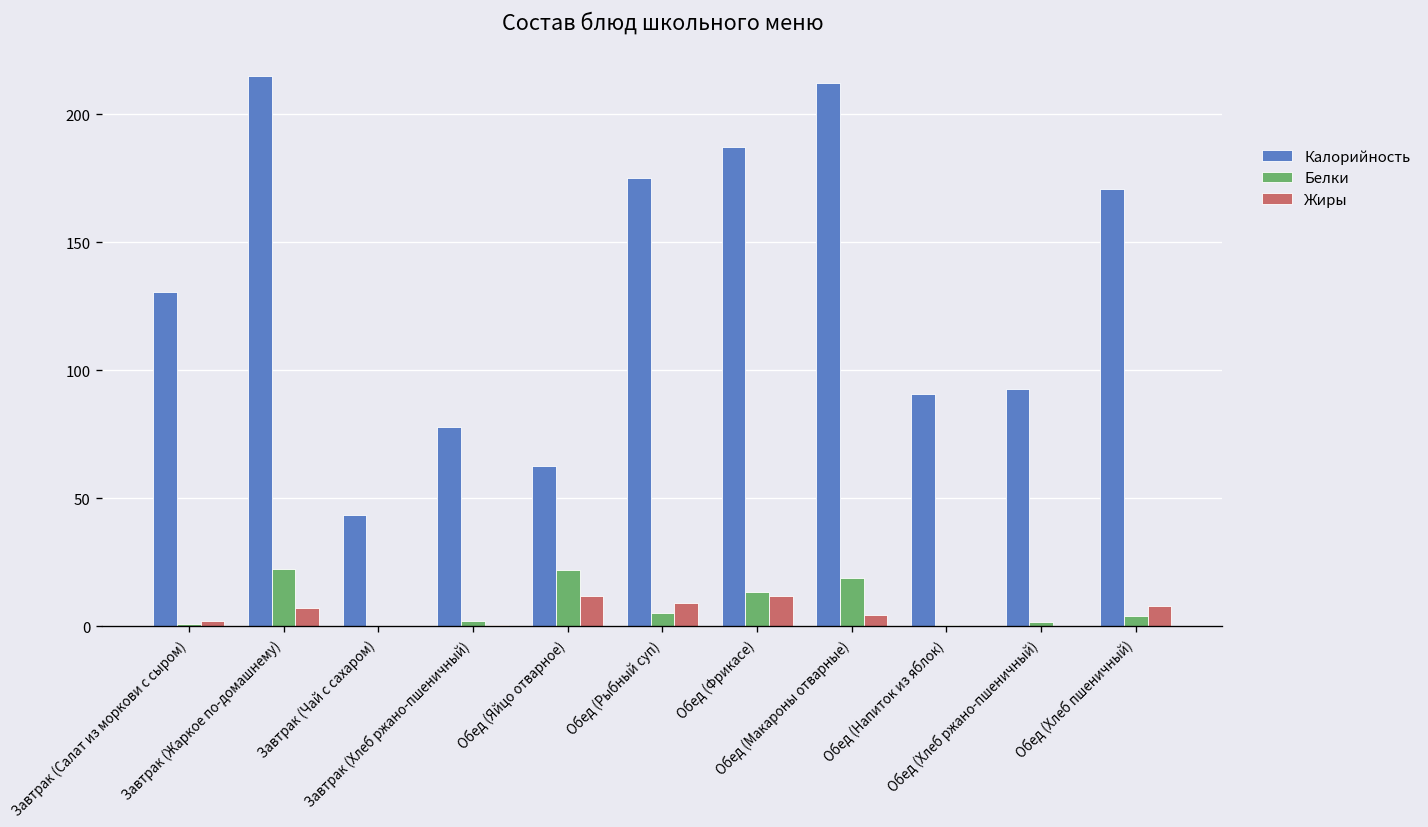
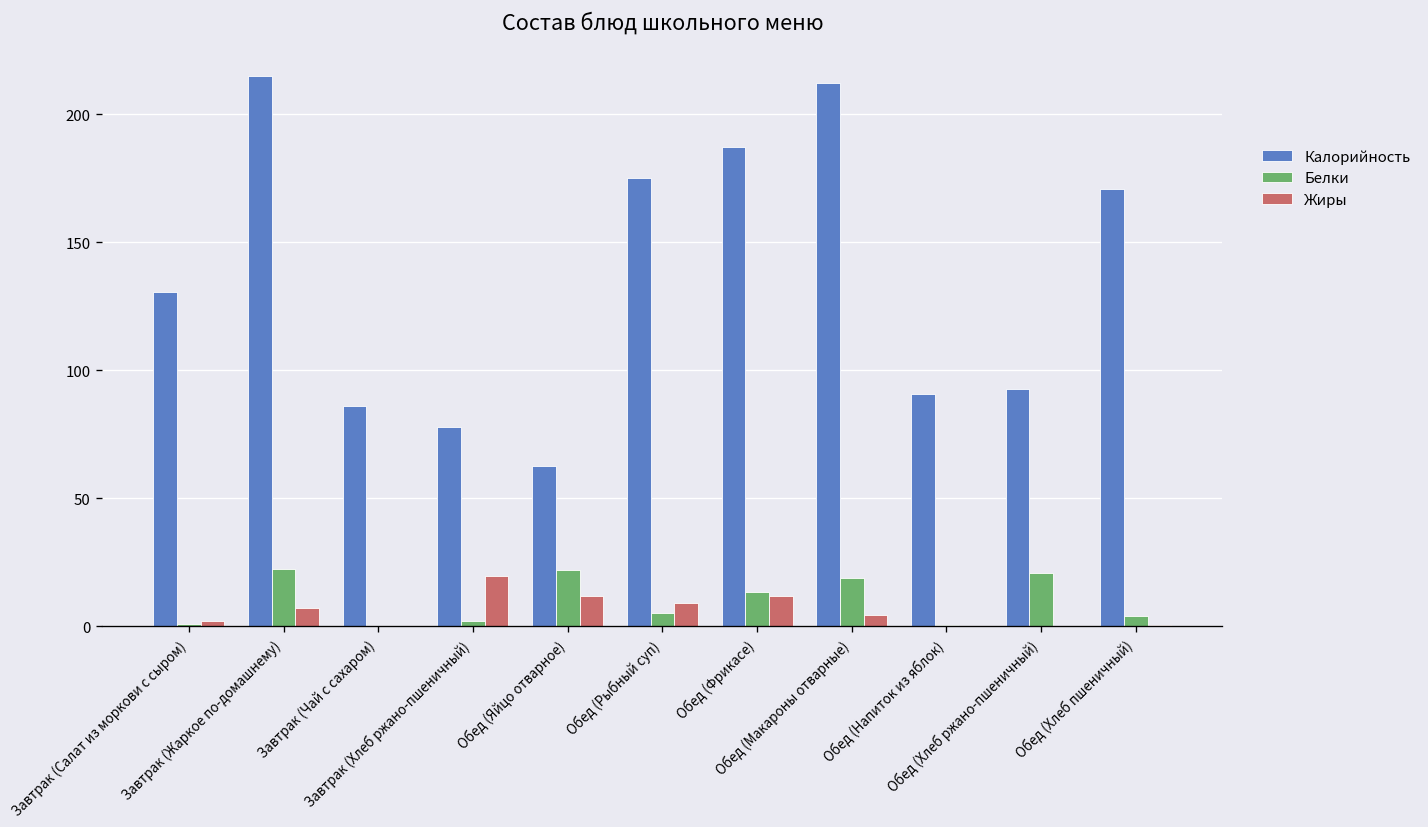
  {
    "Калорийность": {
      "Завтрак (Салат из моркови с сыром)": 131,
      "Завтрак (Жаркое по-домашнему)": 215,
-     "Завтрак (Чай с сахаром)": 44,
+     "Завтрак (Чай с сахаром)": 86,
      "Завтрак (Хлеб ржано-пшеничный)": 78,
      "Обед (Яйцо отварное)": 63,
      "Обед (Рыбный суп)": 175,
      "Обед (Фрикасе)": 187,
      "Обед (Макароны отварные)": 212,
      "Обед (Напиток из яблок)": 91,
      "Обед (Хлеб ржано-пшеничный)": 93,
      "Обед (Хлеб пшеничный)": 171
    },
    "Белки": {
      "Завтрак (Жаркое по-домашнему)": 22,
      "Завтрак (Хлеб ржано-пшеничный)": 2,
      "Обед (Яйцо отварное)": 22,
      "Обед (Рыбный суп)": 5,
      "Обед (Фрикасе)": 14,
      "Обед (Макароны отварные)": 19,
-     "Обед (Хлеб ржано-пшеничный)": 2,
+     "Обед (Хлеб ржано-пшеничный)": 21,
      "Обед (Хлеб пшеничный)": 4
    },
    "Жиры": {
      "Завтрак (Салат из моркови с сыром)": 2,
      "Завтрак (Жаркое по-домашнему)": 7,
      "Завтрак (Чай с сахаром)": 0,
-     "Завтрак (Хлеб ржано-пшеничный)": 1,
+     "Завтрак (Хлеб ржано-пшеничный)": 20,
      "Обед (Яйцо отварное)": 12,
      "Обед (Рыбный суп)": 9,
      "Обед (Фрикасе)": 12,
      "Обед (Макароны отварные)": 4,
-     "Обед (Хлеб пшеничный)": 8
+     "Обед (Хлеб пшеничный)": 1
    }
  }
